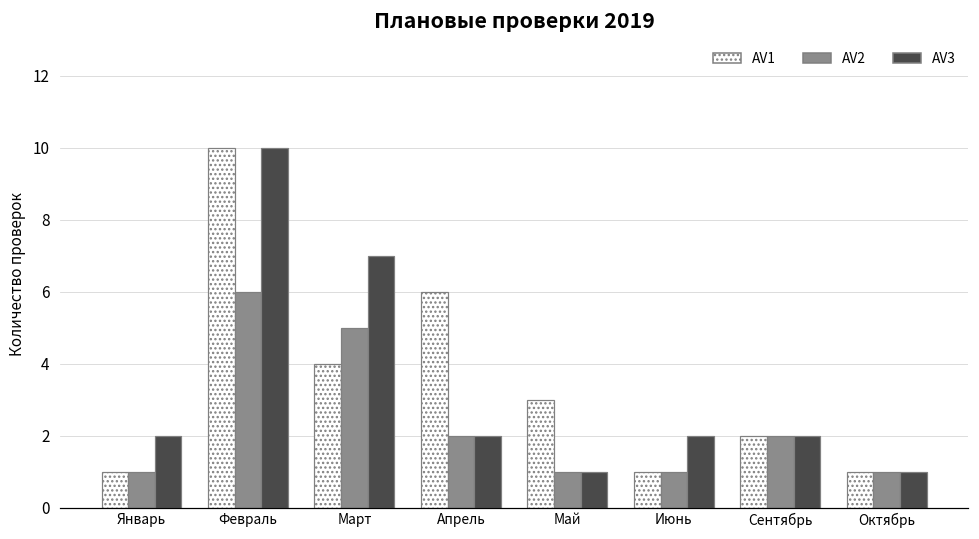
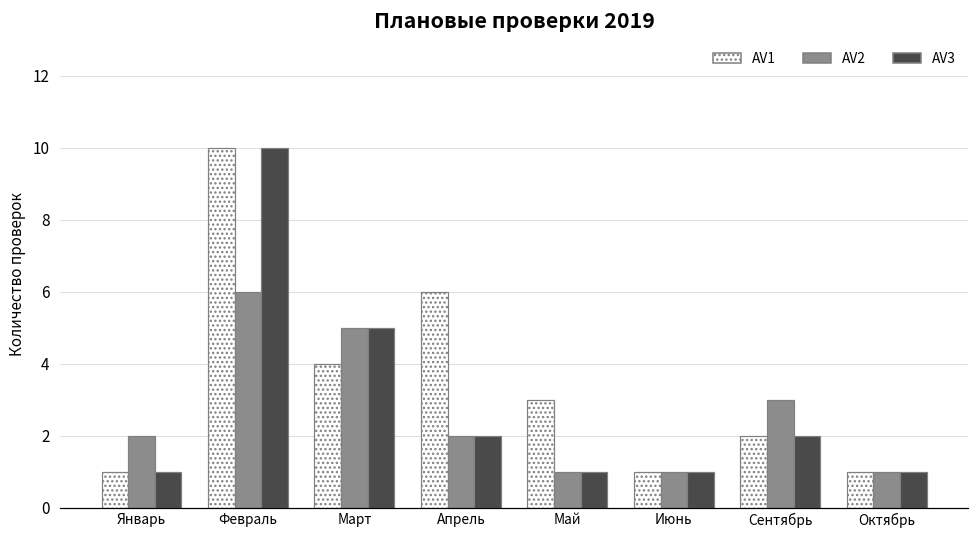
  {
    "AV1": {
      "Январь": 1,
      "Февраль": 10,
      "Март": 4,
      "Апрель": 6,
      "Май": 3,
      "Июнь": 1,
      "Сентябрь": 2,
      "Октябрь": 1
    },
    "AV2": {
-     "Январь": 1,
+     "Январь": 2,
      "Февраль": 6,
      "Март": 5,
      "Апрель": 2,
      "Май": 1,
      "Июнь": 1,
-     "Сентябрь": 2,
+     "Сентябрь": 3,
      "Октябрь": 1
    },
    "AV3": {
-     "Январь": 2,
+     "Январь": 1,
      "Февраль": 10,
-     "Март": 7,
+     "Март": 5,
      "Апрель": 2,
      "Май": 1,
-     "Июнь": 2,
+     "Июнь": 1,
      "Сентябрь": 2,
      "Октябрь": 1
    }
  }
